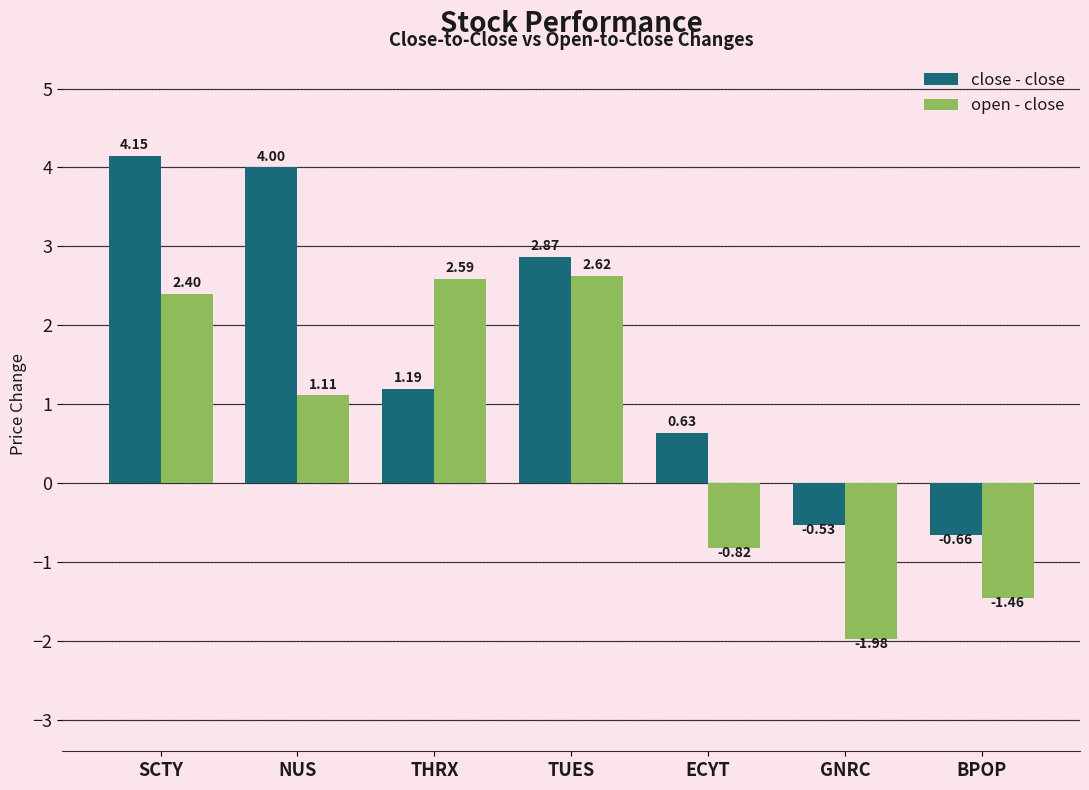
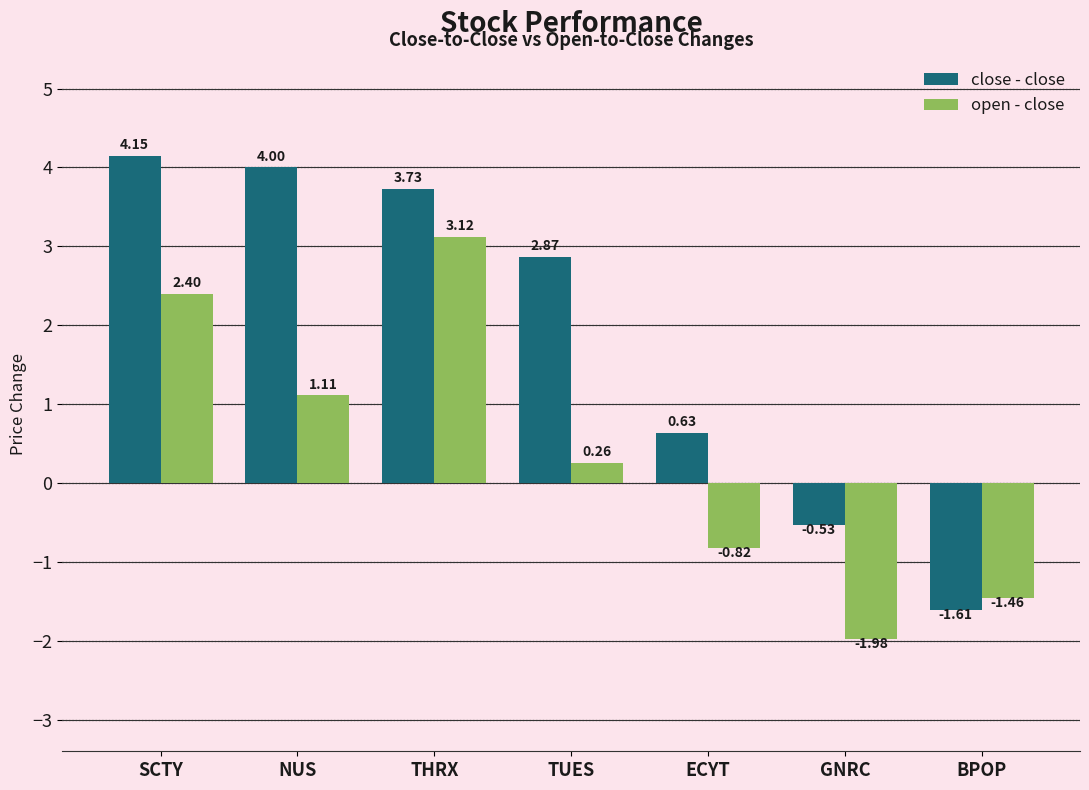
  {
    "close - close": {
      "SCTY": 4.15,
      "NUS": 4.00,
-     "THRX": 1.19,
+     "THRX": 3.73,
      "TUES": 2.87,
      "ECYT": 0.63,
      "GNRC": -0.53,
-     "BPOP": -0.66
+     "BPOP": -1.61
    },
    "open - close": {
      "SCTY": 2.40,
      "NUS": 1.11,
-     "THRX": 2.59,
-     "TUES": 2.62,
+     "THRX": 3.12,
+     "TUES": 0.26,
      "ECYT": -0.82,
      "GNRC": -1.98,
      "BPOP": -1.46
    }
  }
